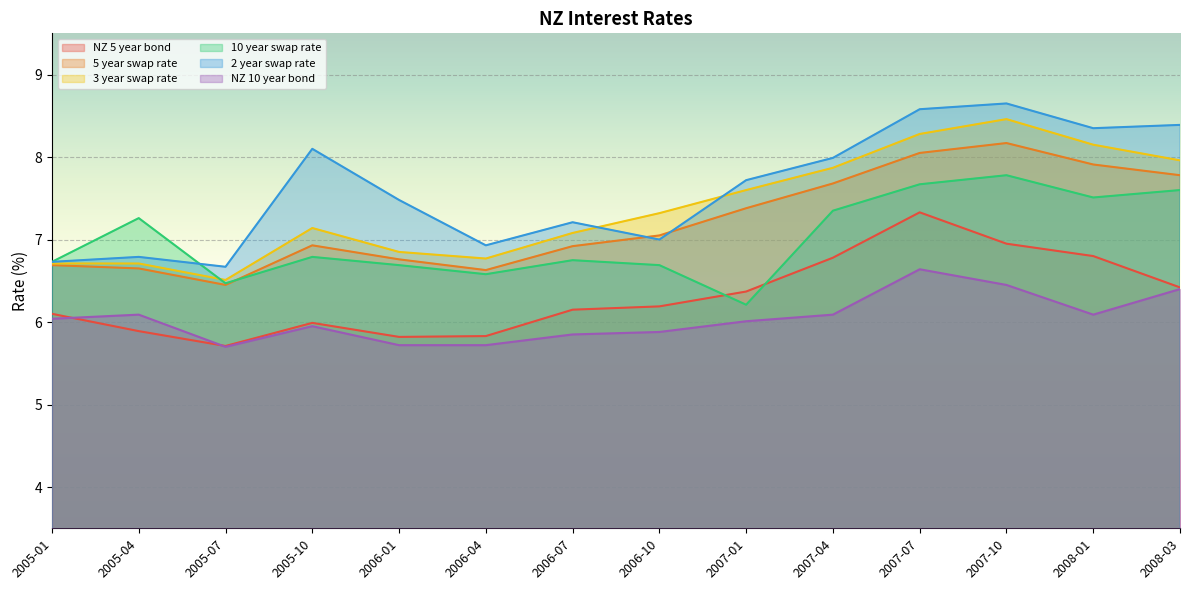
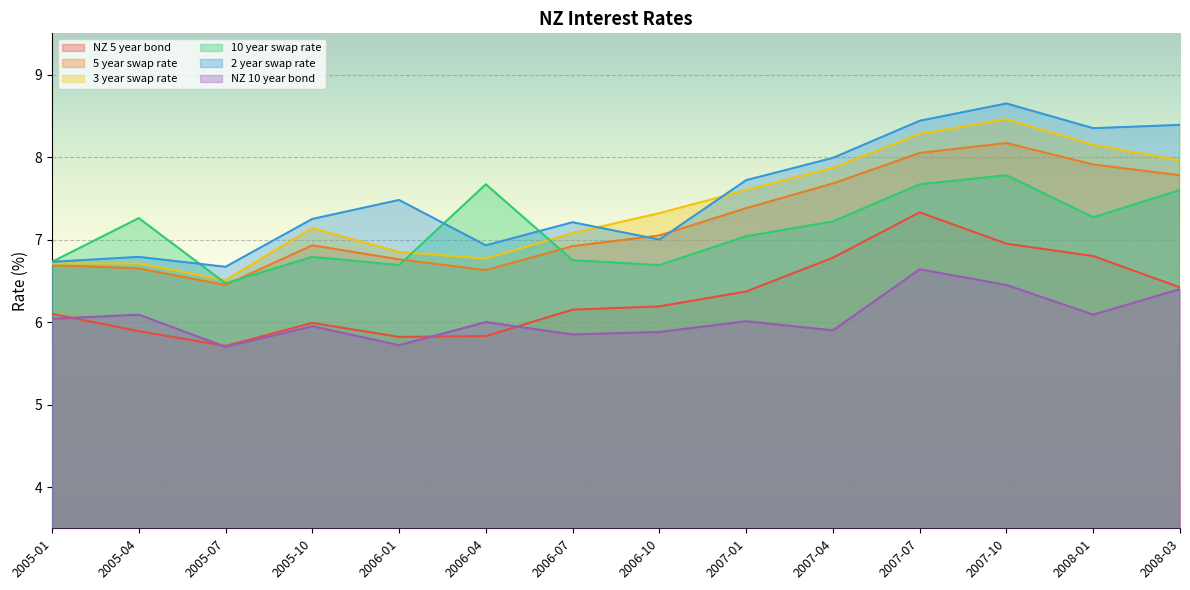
  {
    "10 year swap rate": {
      "2005-04": 7.3,
      "2005-10": 6.8,
      "2006-01": 6.7,
-     "2006-04": 6.6,
+     "2006-04": 7.7,
      "2006-07": 6.8,
      "2006-10": 6.7,
-     "2007-01": 6.2,
-     "2007-04": 7.4,
+     "2007-01": 7.0,
+     "2007-04": 7.2,
      "2007-07": 7.7,
      "2007-10": 7.8,
-     "2008-01": 7.5,
+     "2008-01": 7.3,
      "2008-03": 7.6
    },
    "2 year swap rate": {
      "2005-04": 6.8,
      "2005-07": 6.7,
-     "2005-10": 8.1,
+     "2005-10": 7.3,
      "2006-01": 7.5,
      "2006-04": 6.9,
      "2006-07": 7.2,
      "2006-10": 7.0,
      "2007-01": 7.7,
      "2007-04": 8.0,
-     "2007-07": 8.6,
+     "2007-07": 8.4,
      "2007-10": 8.7,
      "2008-01": 8.4,
      "2008-03": 8.4
    },
    "NZ 10 year bond": {
      "2005-01": 6.0,
      "2005-04": 6.1,
      "2005-10": 6.0,
      "2006-01": 5.7,
-     "2006-04": 5.7,
+     "2006-04": 6.0,
      "2006-07": 5.9,
      "2006-10": 5.9,
      "2007-01": 6.0,
-     "2007-04": 6.1,
+     "2007-04": 5.9,
      "2007-07": 6.6,
      "2007-10": 6.5,
      "2008-01": 6.1
    }
  }
